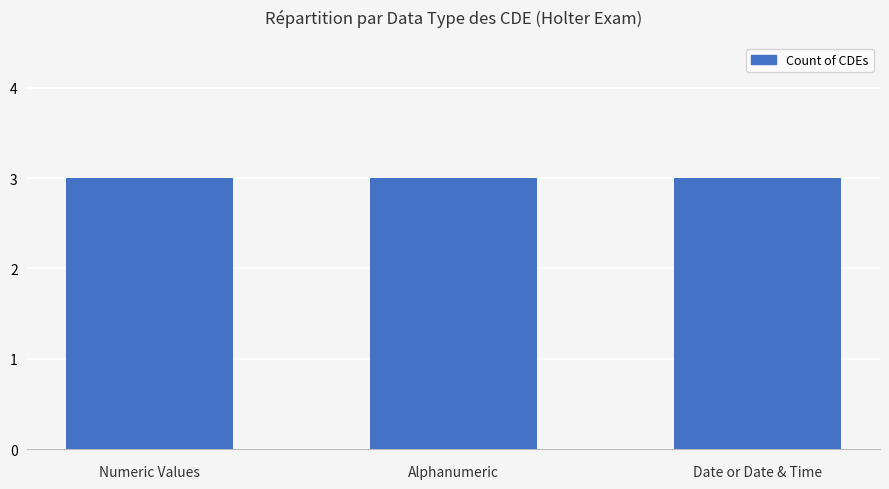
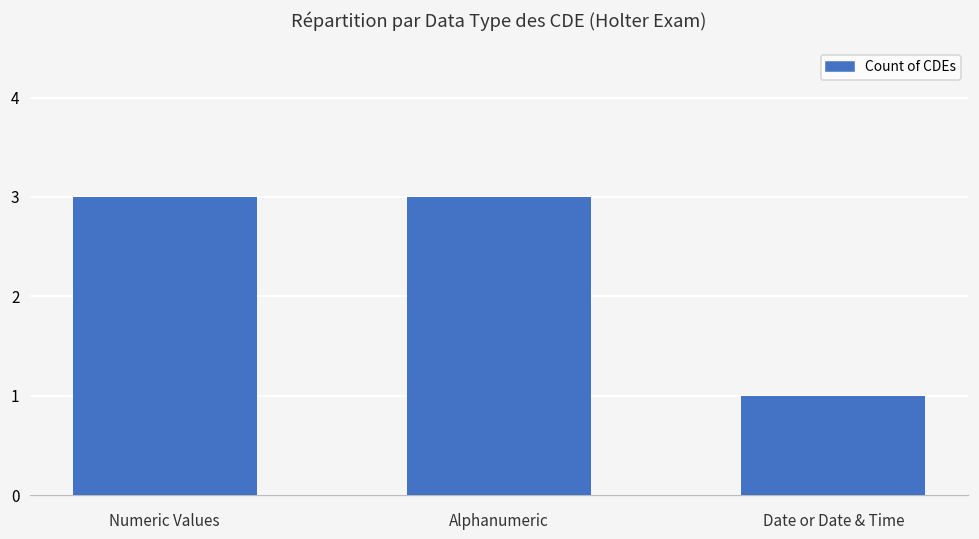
  {
    "Numeric Values": 3,
    "Alphanumeric": 3,
-   "Date or Date & Time": 3
+   "Date or Date & Time": 1
  }
